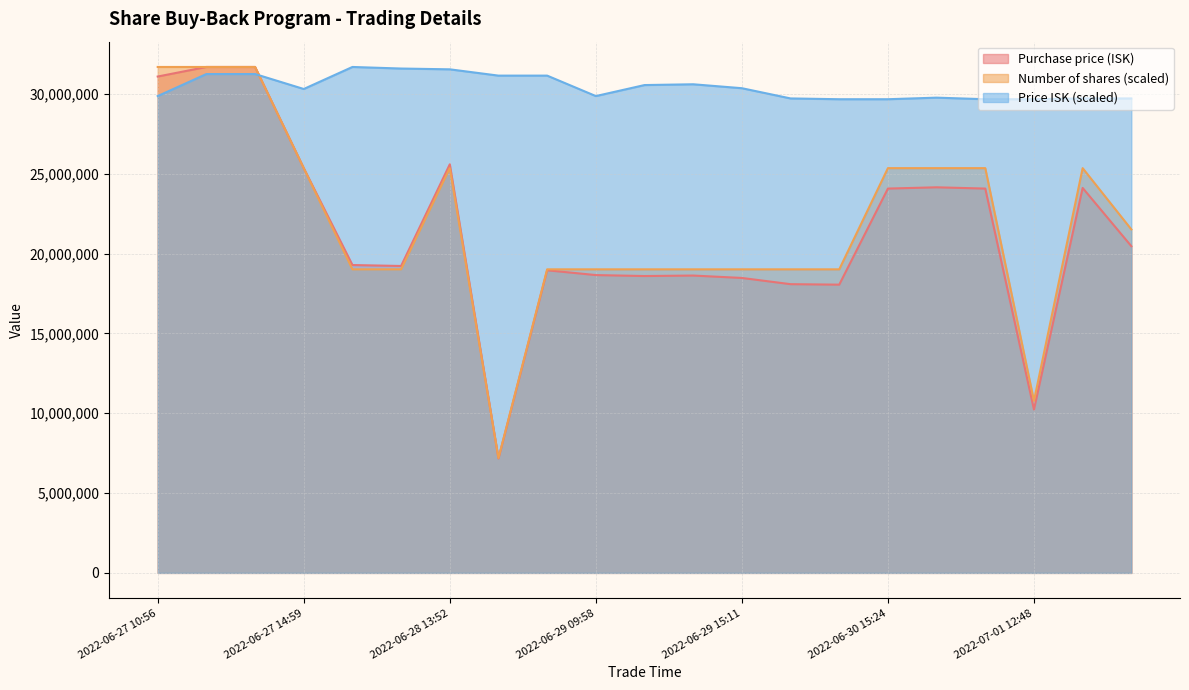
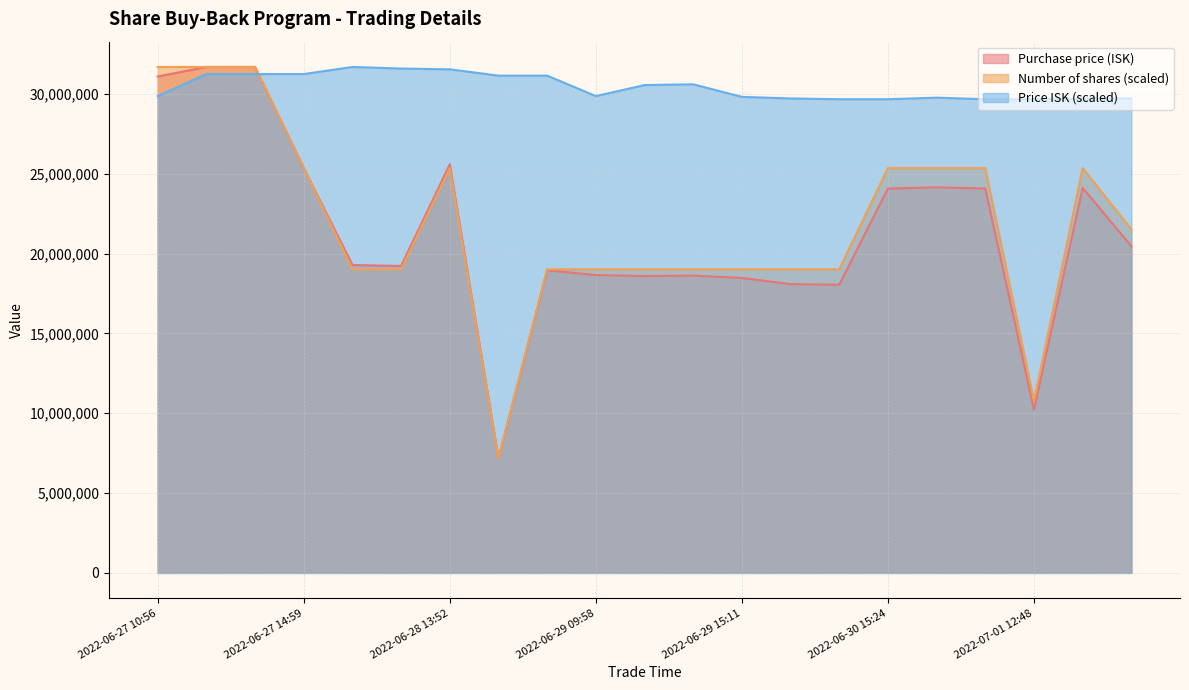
  {
    "Price ISK (scaled)": {
      "2022-06-27 10:56": "29,900,000",
-     "2022-06-27 14:59": "30,300,000",
+     "2022-06-27 14:59": "31,300,000",
      "2022-06-28 13:52": "31,600,000",
      "2022-06-29 09:58": "29,900,000",
-     "2022-06-29 15:11": "30,400,000",
+     "2022-06-29 15:11": "29,800,000",
      "2022-06-30 15:24": "29,700,000"
    }
  }
